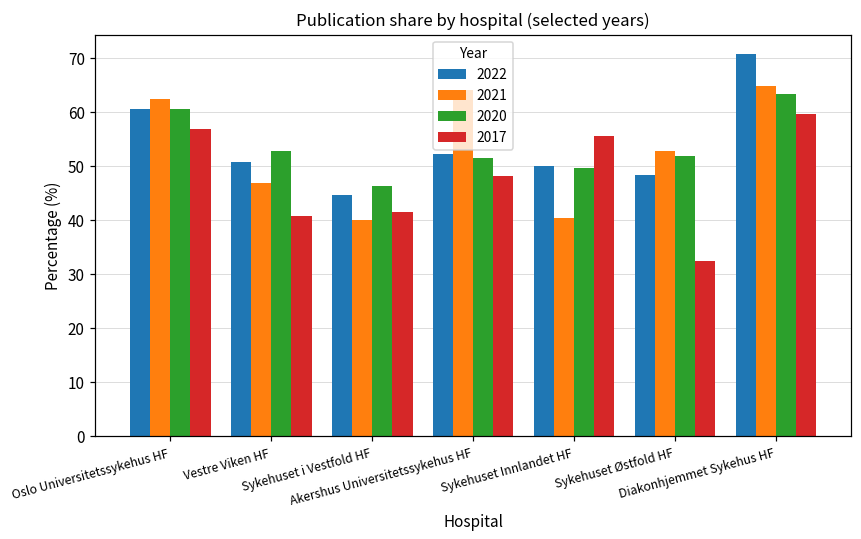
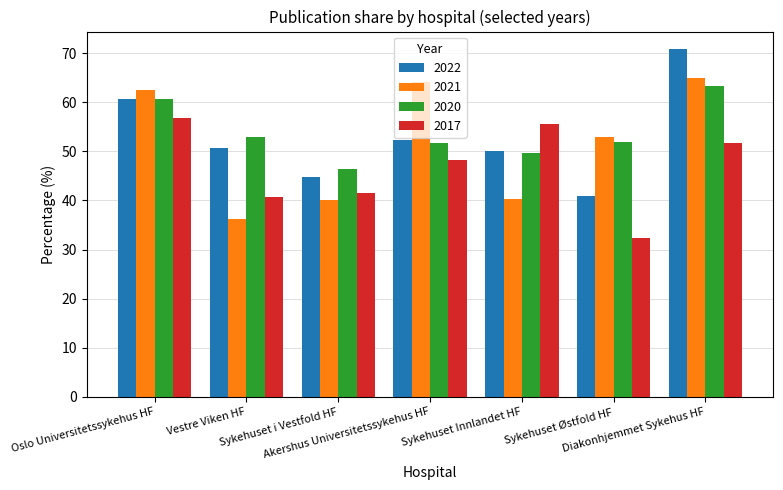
  {
    "2022": {
      "Oslo Universitetssykehus HF": 61,
      "Vestre Viken HF": 51,
      "Sykehuset i Vestfold HF": 45,
      "Akershus Universitetssykehus HF": 52,
      "Sykehuset Innlandet HF": 50,
-     "Sykehuset Østfold HF": 48,
+     "Sykehuset Østfold HF": 41,
      "Diakonhjemmet Sykehus HF": 71
    },
    "2021": {
      "Oslo Universitetssykehus HF": 63,
-     "Vestre Viken HF": 47,
+     "Vestre Viken HF": 36,
      "Sykehuset i Vestfold HF": 40,
      "Sykehuset Innlandet HF": 40,
      "Sykehuset Østfold HF": 53,
      "Diakonhjemmet Sykehus HF": 65
    },
    "2020": {
      "Oslo Universitetssykehus HF": 61,
      "Vestre Viken HF": 53,
      "Sykehuset i Vestfold HF": 46,
      "Akershus Universitetssykehus HF": 52,
      "Sykehuset Innlandet HF": 50,
      "Sykehuset Østfold HF": 52,
      "Diakonhjemmet Sykehus HF": 63
    },
    "2017": {
      "Oslo Universitetssykehus HF": 57,
      "Vestre Viken HF": 41,
      "Sykehuset i Vestfold HF": 42,
      "Akershus Universitetssykehus HF": 48,
      "Sykehuset Innlandet HF": 56,
      "Sykehuset Østfold HF": 32,
-     "Diakonhjemmet Sykehus HF": 60
+     "Diakonhjemmet Sykehus HF": 52
    }
  }
